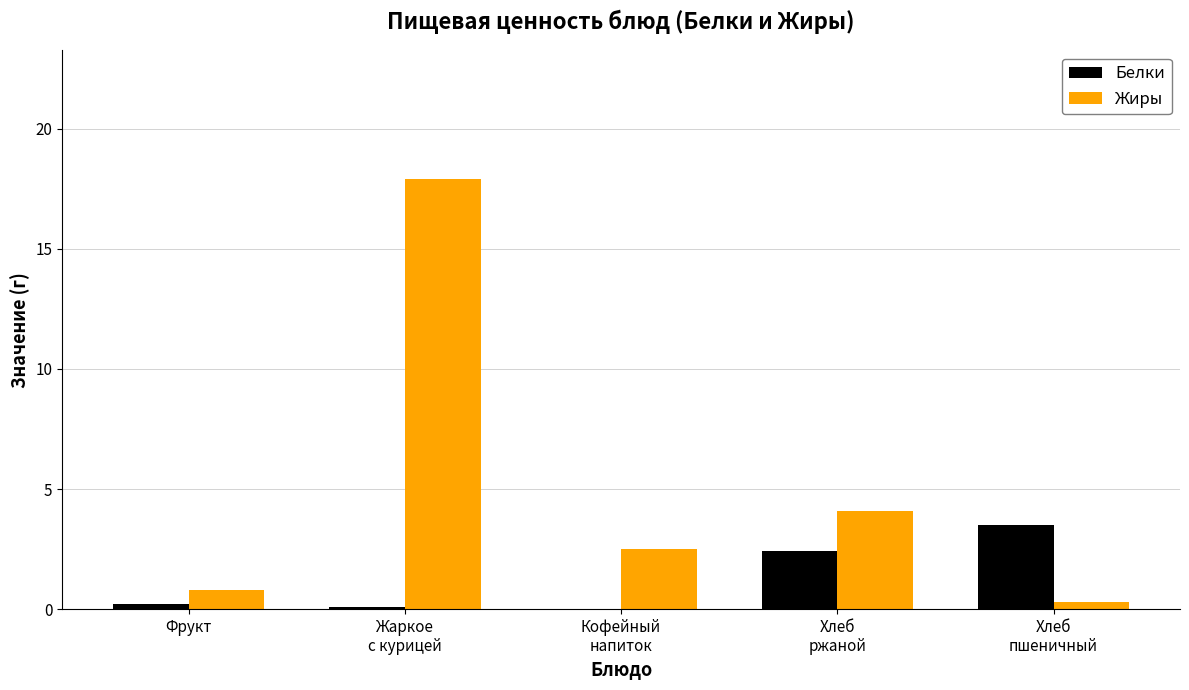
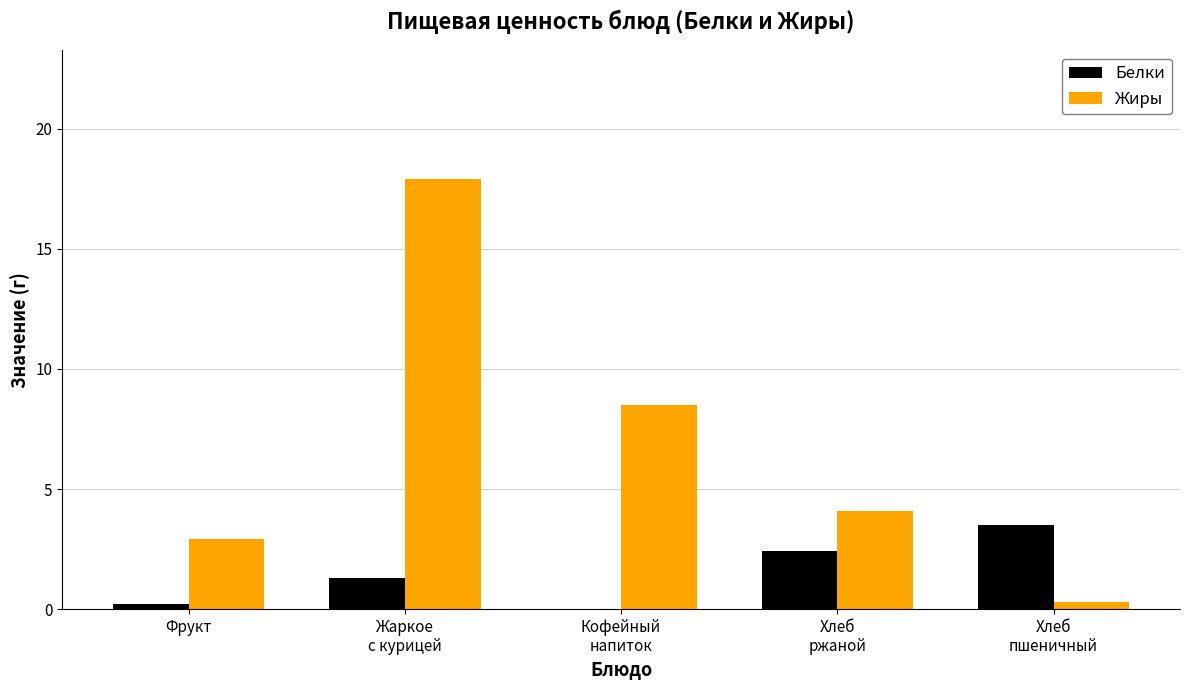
  {
    "Белки": {
      "Фрукт": 0.2,
-     "Жаркое с курицей": 0.1,
+     "Жаркое с курицей": 1.3,
      "Хлеб ржаной": 2.4,
      "Хлеб пшеничный": 3.5
    },
    "Жиры": {
-     "Фрукт": 0.8,
+     "Фрукт": 2.9,
      "Жаркое с курицей": 17.9,
-     "Кофейный напиток": 2.5,
+     "Кофейный напиток": 8.5,
      "Хлеб ржаной": 4.1,
      "Хлеб пшеничный": 0.3
    }
  }
